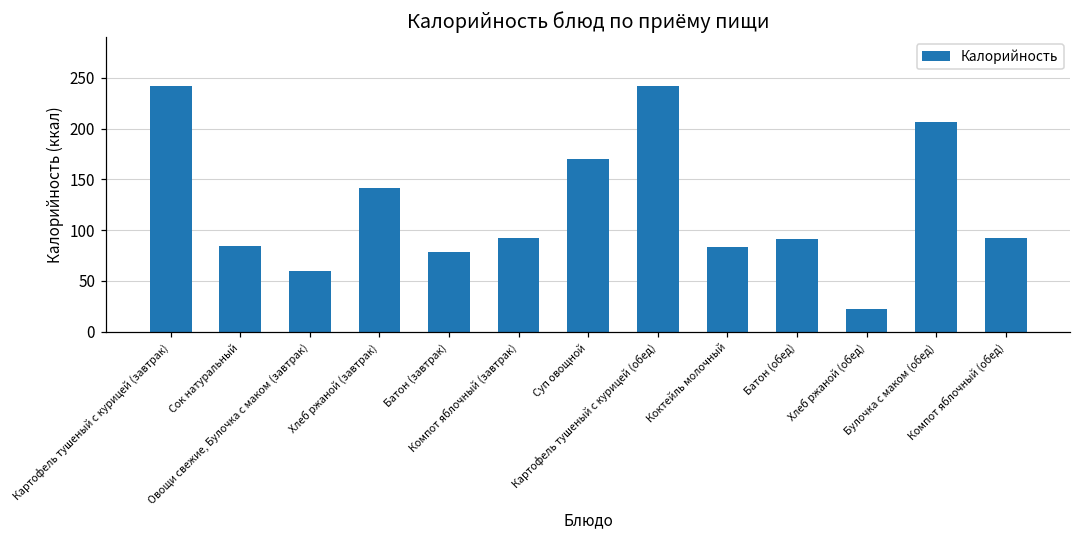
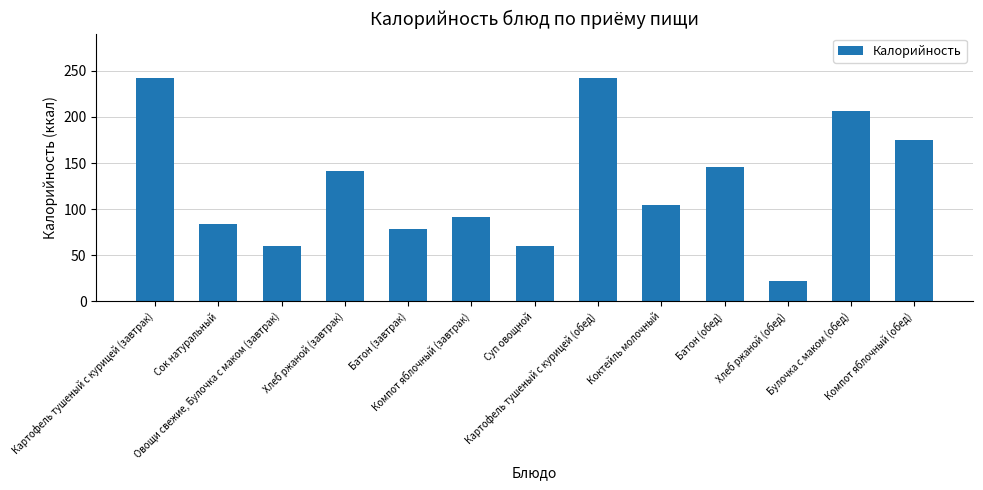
  {
    "Картофель тушеный с курицей (завтрак)": 240,
    "Сок натуральный": 80,
    "Овощи свежие, Булочка с маком (завтрак)": 60,
    "Хлеб ржаной (завтрак)": 140,
    "Батон (завтрак)": 80,
    "Компот яблочный (завтрак)": 90,
-   "Суп овощной": 170,
+   "Суп овощной": 60,
    "Картофель тушеный с курицей (обед)": 240,
-   "Коктейль молочный": 80,
-   "Батон (обед)": 90,
+   "Коктейль молочный": 100,
+   "Батон (обед)": 150,
    "Хлеб ржаной (обед)": 20,
    "Булочка с маком (обед)": 210,
-   "Компот яблочный (обед)": 90
+   "Компот яблочный (обед)": 180
  }
